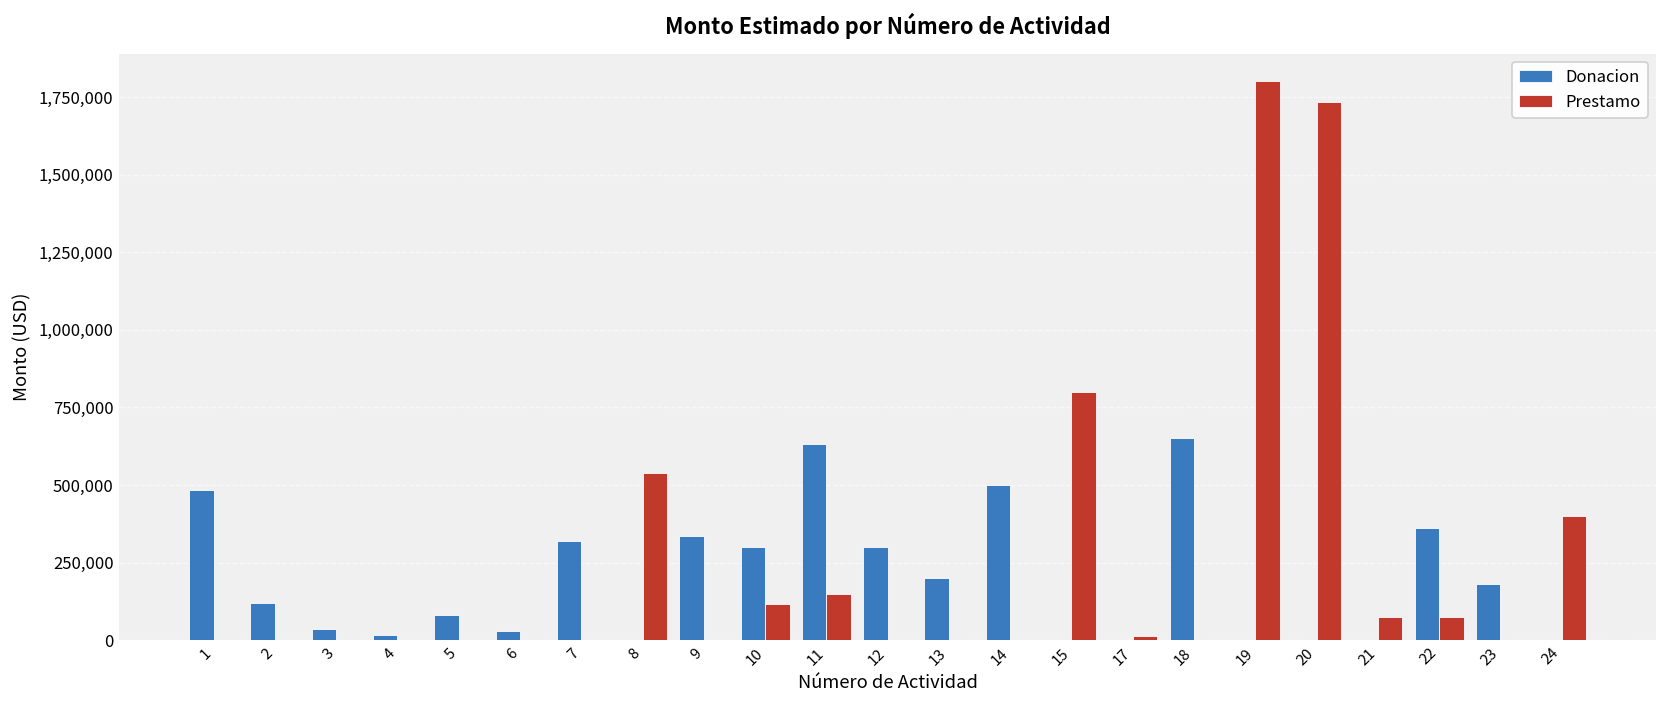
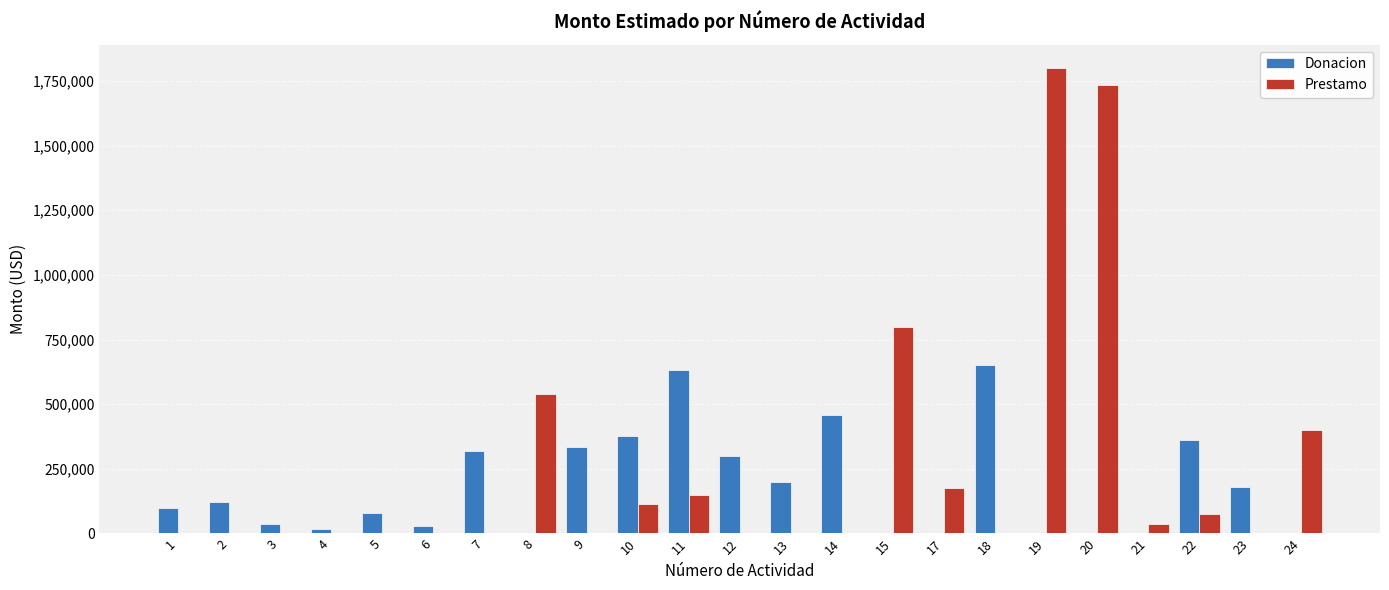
  {
    "Donacion": {
-     "1": "480,000",
+     "1": "100,000",
      "2": "120,000",
      "3": "40,000",
      "4": "20,000",
      "5": "80,000",
      "6": "30,000",
      "7": "320,000",
      "8": "0",
      "9": "340,000",
-     "10": "300,000",
+     "10": "380,000",
      "11": "630,000",
      "12": "300,000",
      "13": "200,000",
-     "14": "500,000",
+     "14": "460,000",
      "15": "0",
      "17": "0",
      "18": "650,000",
      "19": "0",
      "20": "0",
      "21": "0",
      "22": "360,000",
      "23": "180,000",
      "24": "0"
    },
    "Prestamo": {
      "1": "0",
      "2": "0",
      "3": "0",
      "4": "0",
      "5": "0",
      "6": "0",
      "7": "0",
      "8": "540,000",
      "9": "0",
      "10": "120,000",
      "11": "150,000",
      "12": "0",
      "13": "0",
      "14": "0",
      "15": "800,000",
-     "17": "20,000",
+     "17": "170,000",
      "18": "0",
      "19": "1,800,000",
      "20": "1,730,000",
-     "21": "80,000",
+     "21": "40,000",
      "22": "80,000",
      "23": "0",
      "24": "400,000"
    }
  }
